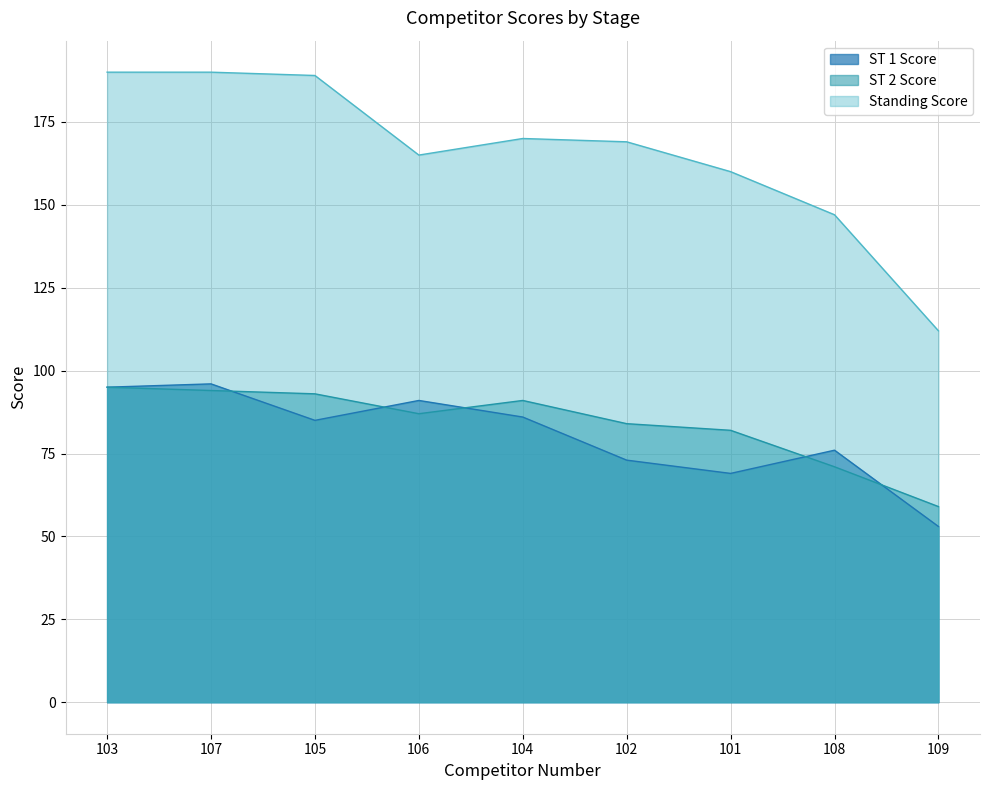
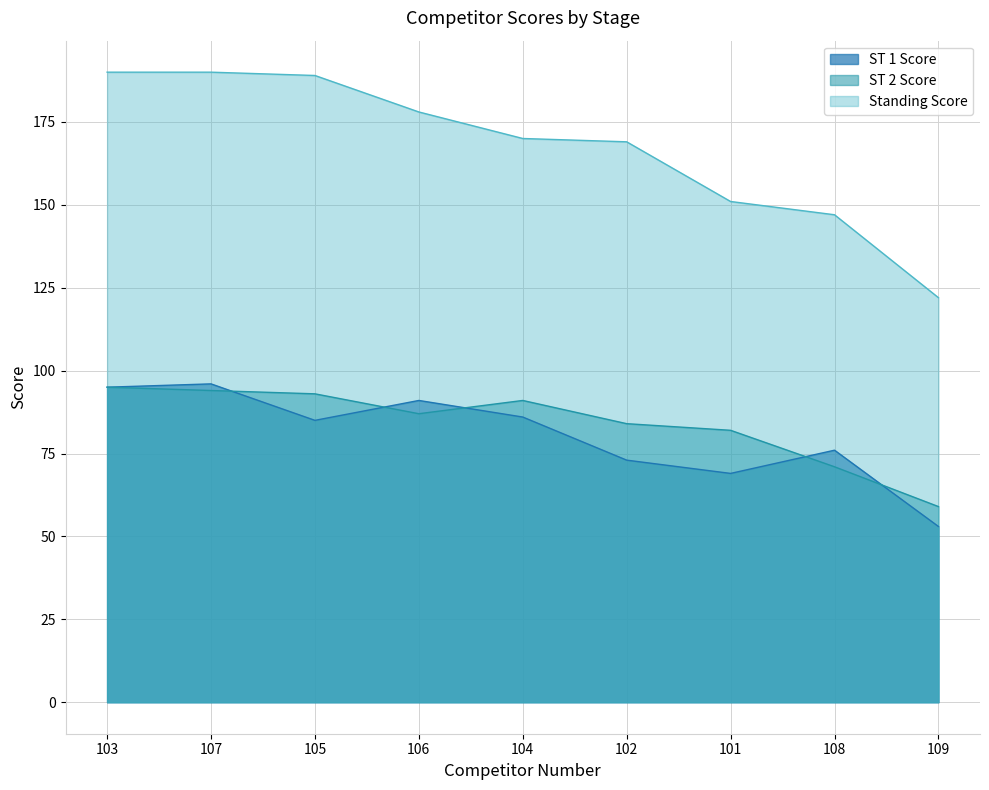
  {
    "Standing Score": {
      "103": 190,
      "107": 190,
      "105": 189,
-     "106": 165,
+     "106": 178,
      "104": 170,
      "102": 169,
-     "101": 160,
+     "101": 151,
      "108": 147,
-     "109": 112
+     "109": 122
    }
  }
